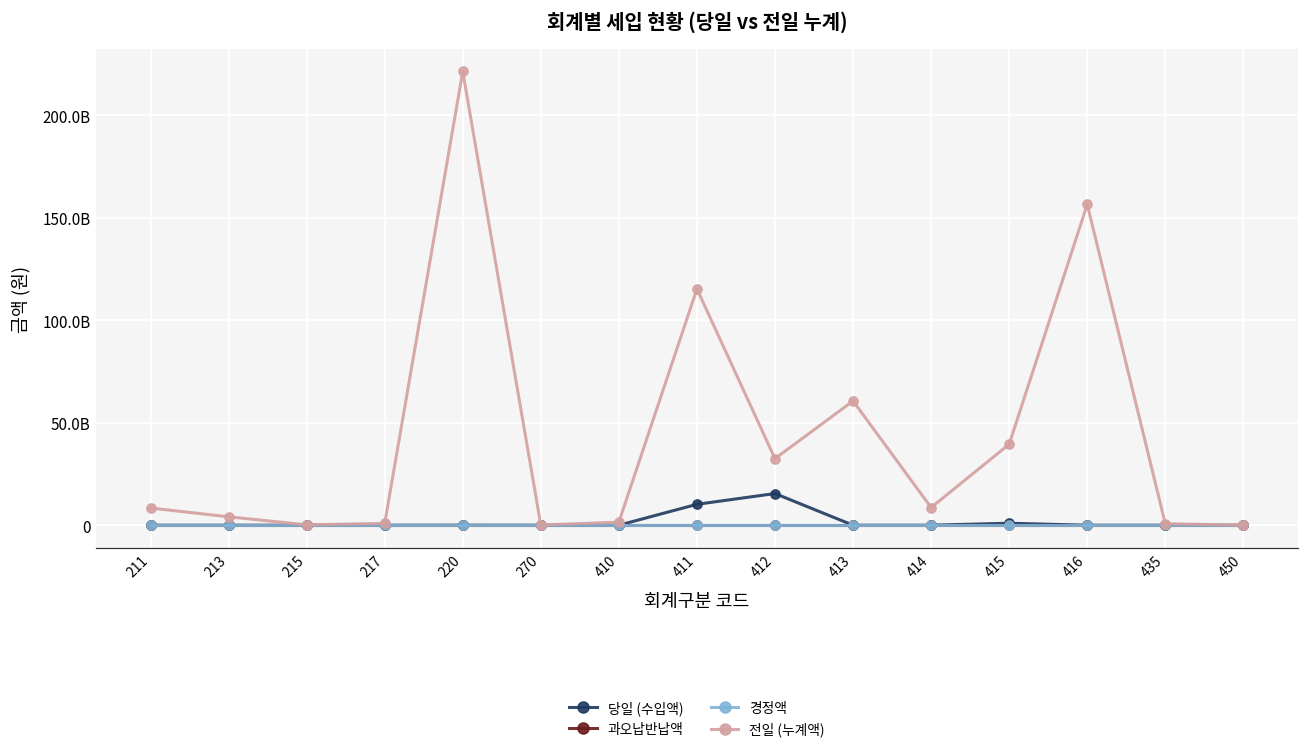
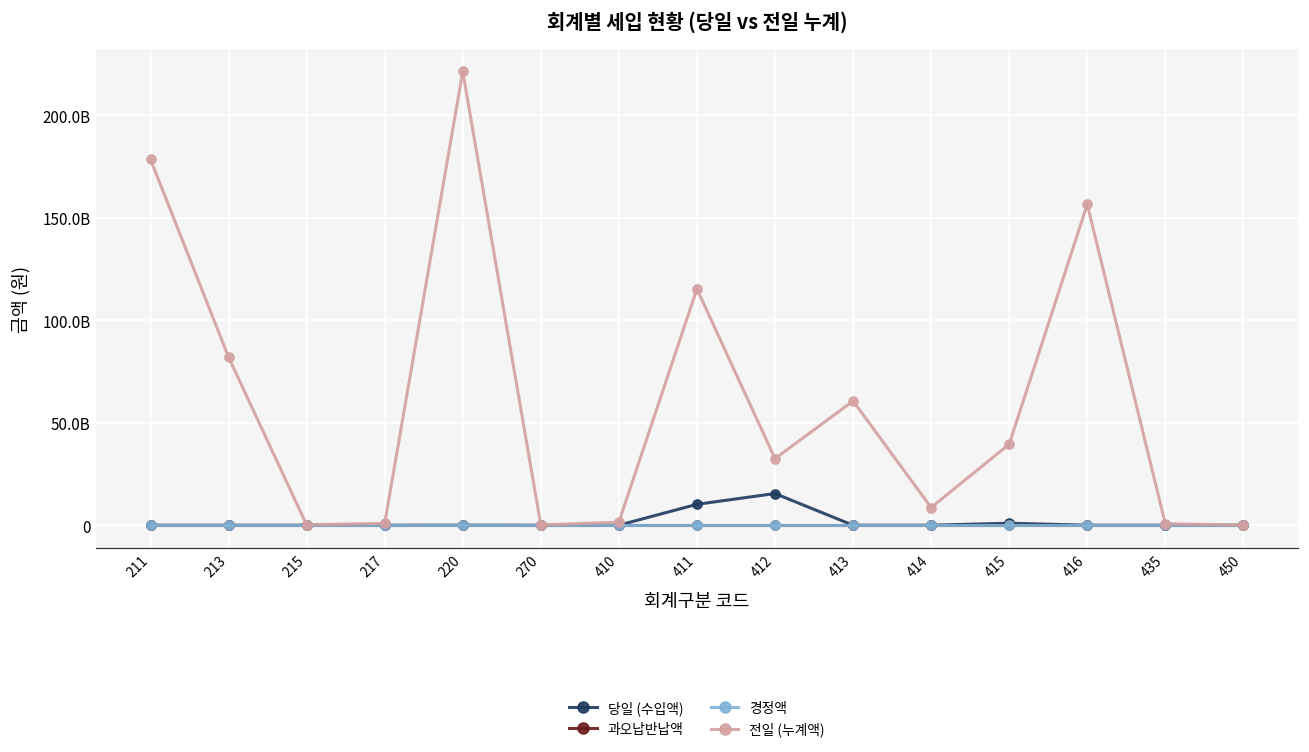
  {
    "당일 (수입액)": {
      "411": 10000000000,
      "412": 15000000000
    },
    "경정액": {
      "411": 0,
      "412": 0
    },
    "전일 (누계액)": {
-     "211": 8000000000,
-     "213": 4000000000,
+     "211": 179000000000,
+     "213": 82000000000,
      "220": 221000000000,
      "410": 2000000000,
      "411": 115000000000,
      "412": 32000000000,
      "413": 61000000000,
      "414": 9000000000,
      "415": 40000000000,
      "416": 157000000000
    }
  }
